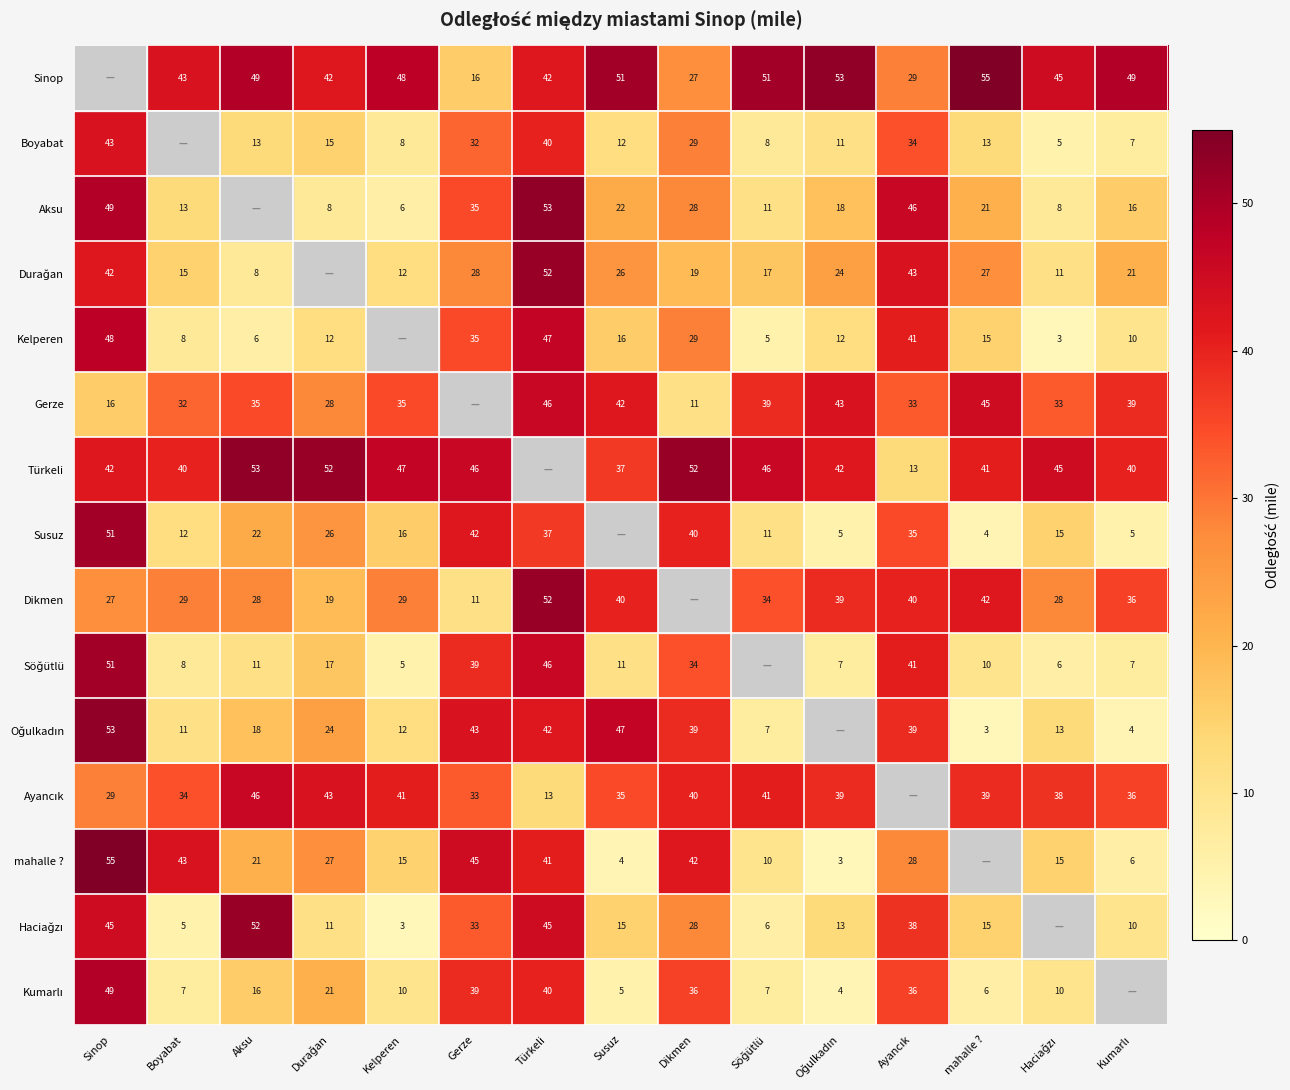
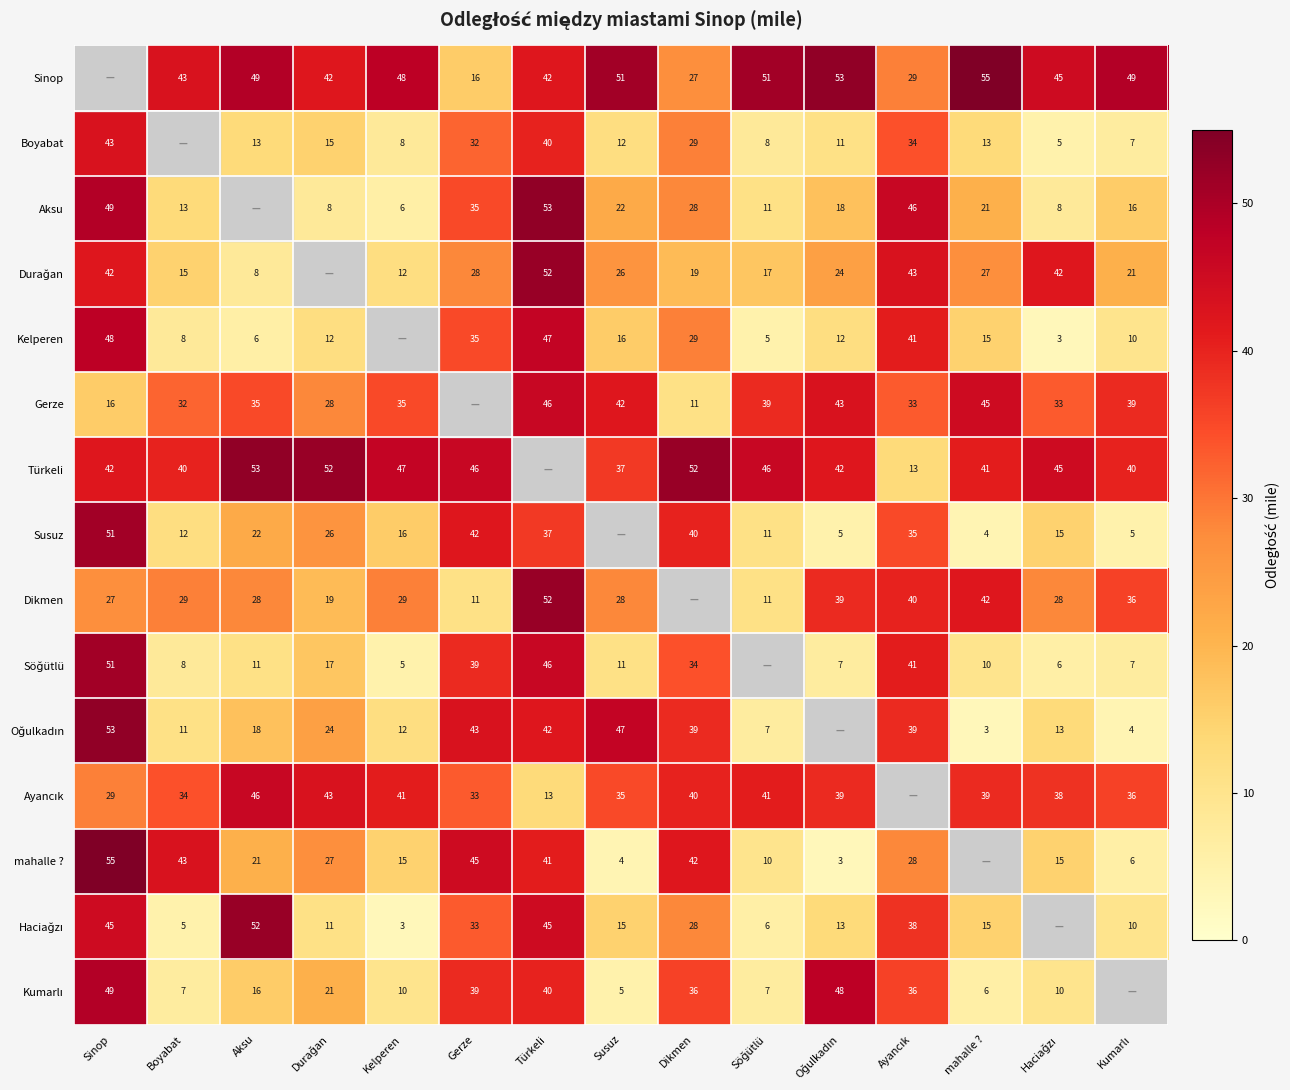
  {
    "Durağan": {
      "Sinop": 42,
      "Boyabat": 15,
      "Aksu": 8,
      "Kelperen": 12,
      "Gerze": 28,
      "Türkeli": 52,
      "Susuz": 26,
      "Dikmen": 19,
      "Söğütlü": 17,
      "Oğulkadın": 24,
      "Ayancık": 43,
      "mahalle ?": 27,
-     "Haciağzı": 11,
+     "Haciağzı": 42,
      "Kumarlı": 21
    },
    "Dikmen": {
      "Sinop": 27,
      "Boyabat": 29,
      "Aksu": 28,
      "Durağan": 19,
      "Kelperen": 29,
      "Gerze": 11,
      "Türkeli": 52,
-     "Susuz": 40,
-     "Söğütlü": 34,
+     "Susuz": 28,
+     "Söğütlü": 11,
      "Oğulkadın": 39,
      "Ayancık": 40,
      "mahalle ?": 42,
      "Haciağzı": 28,
      "Kumarlı": 36
    },
    "Kumarlı": {
      "Sinop": 49,
      "Boyabat": 7,
      "Aksu": 16,
      "Durağan": 21,
      "Kelperen": 10,
      "Gerze": 39,
      "Türkeli": 40,
      "Susuz": 5,
      "Dikmen": 36,
      "Söğütlü": 7,
-     "Oğulkadın": 4,
+     "Oğulkadın": 48,
      "Ayancık": 36,
      "mahalle ?": 6,
      "Haciağzı": 10
    }
  }
